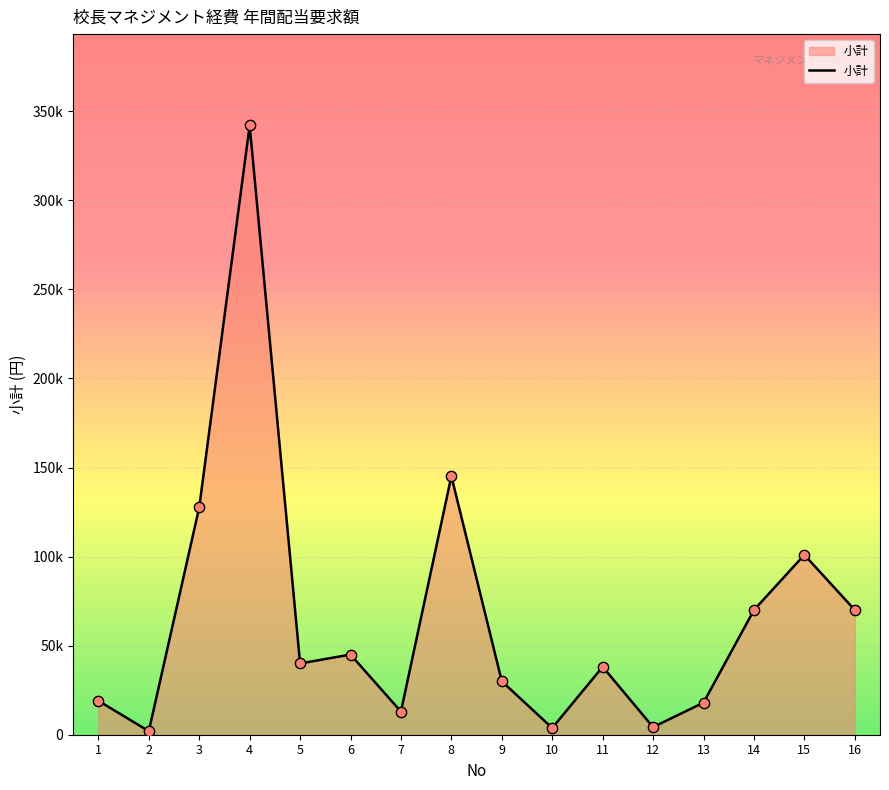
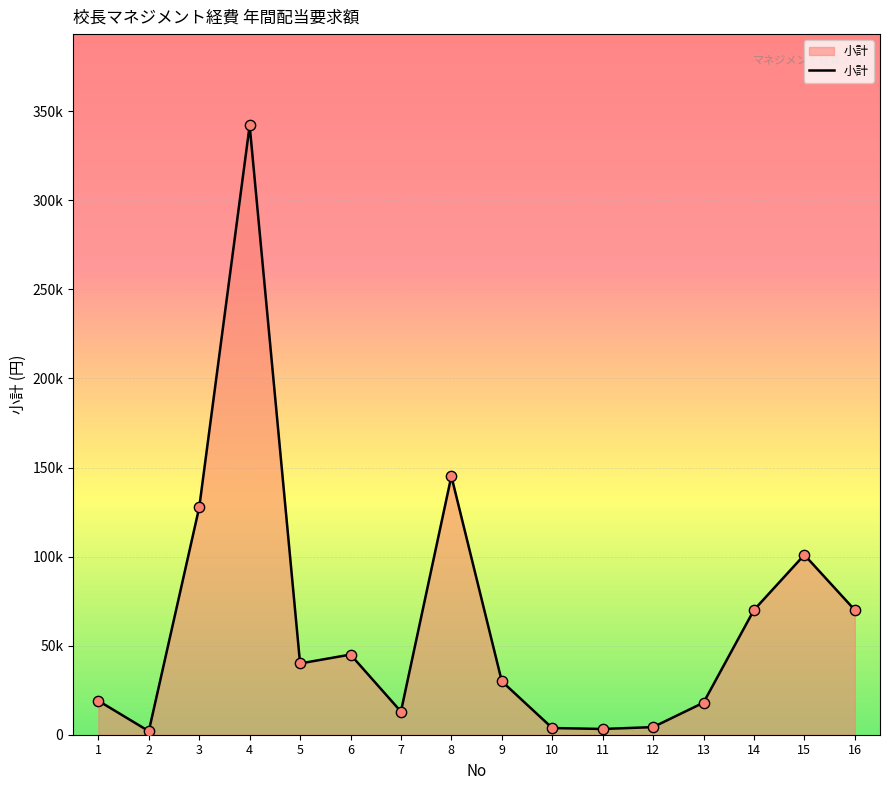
  {
    "1": 19000,
    "2": 2000,
    "3": 128000,
    "4": 342000,
    "5": 40000,
    "6": 45000,
    "7": 13000,
    "8": 145000,
    "9": 30000,
    "10": 4000,
-   "11": 38000,
+   "11": 3000,
    "12": 4000,
    "13": 18000,
    "14": 70000,
    "15": 101000,
    "16": 70000
  }
